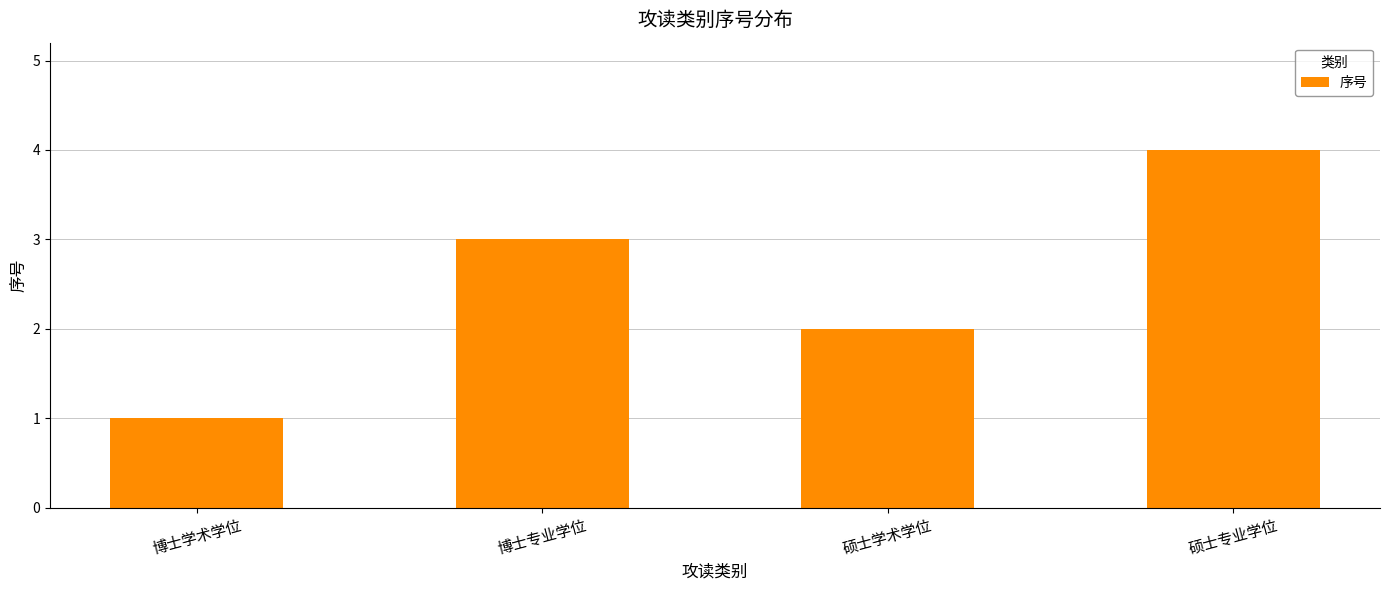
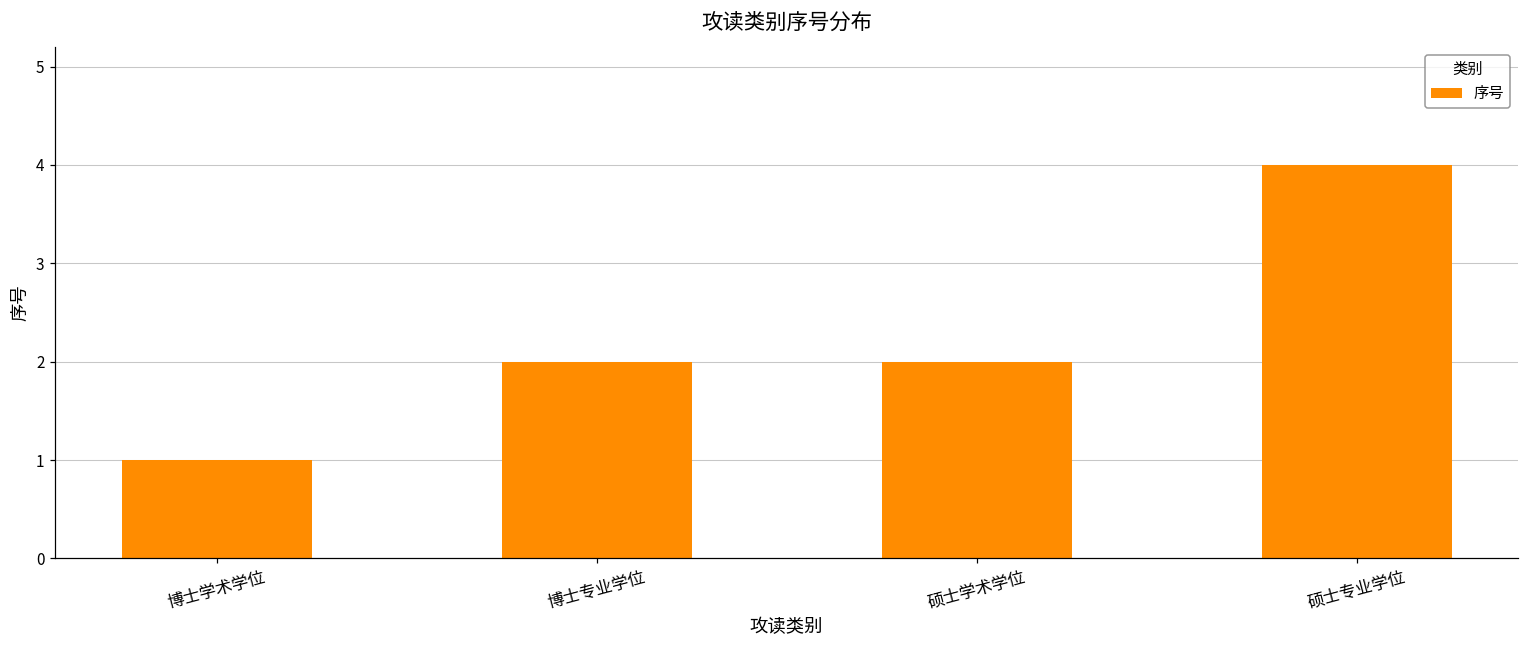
  {
    "博士学术学位": 1,
-   "博士专业学位": 3,
+   "博士专业学位": 2,
    "硕士学术学位": 2,
    "硕士专业学位": 4
  }
